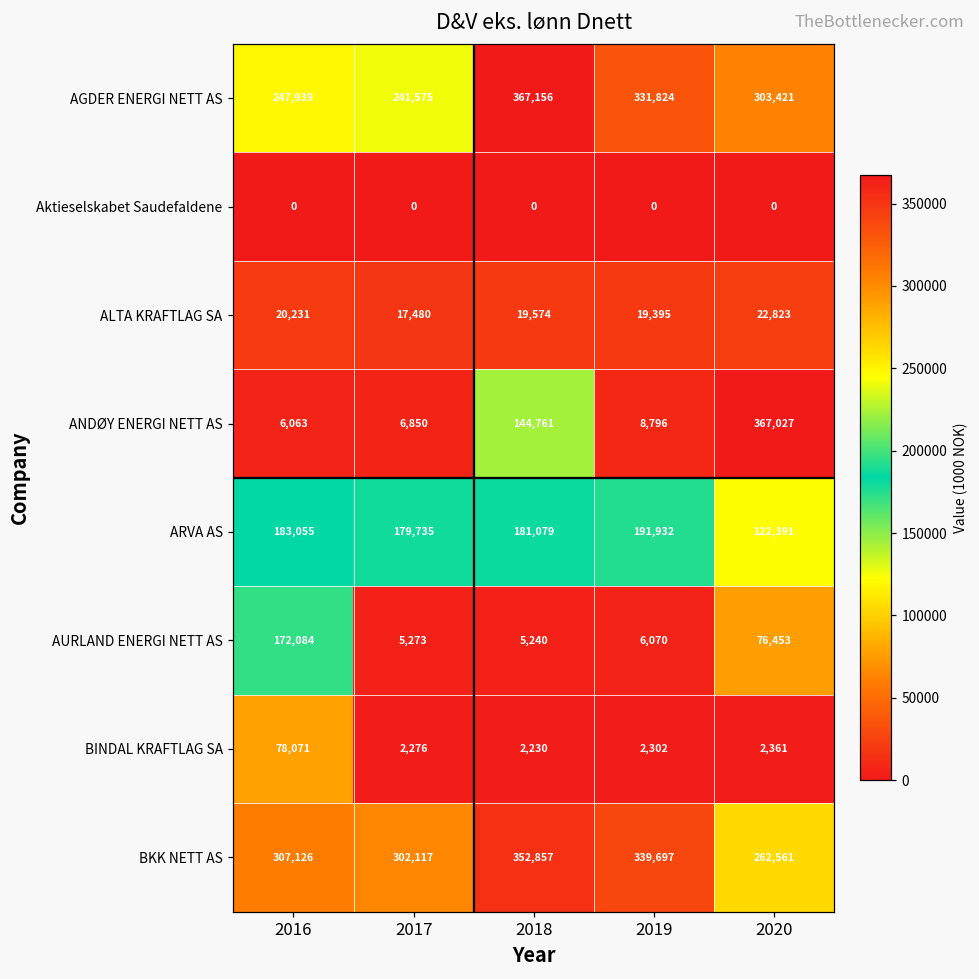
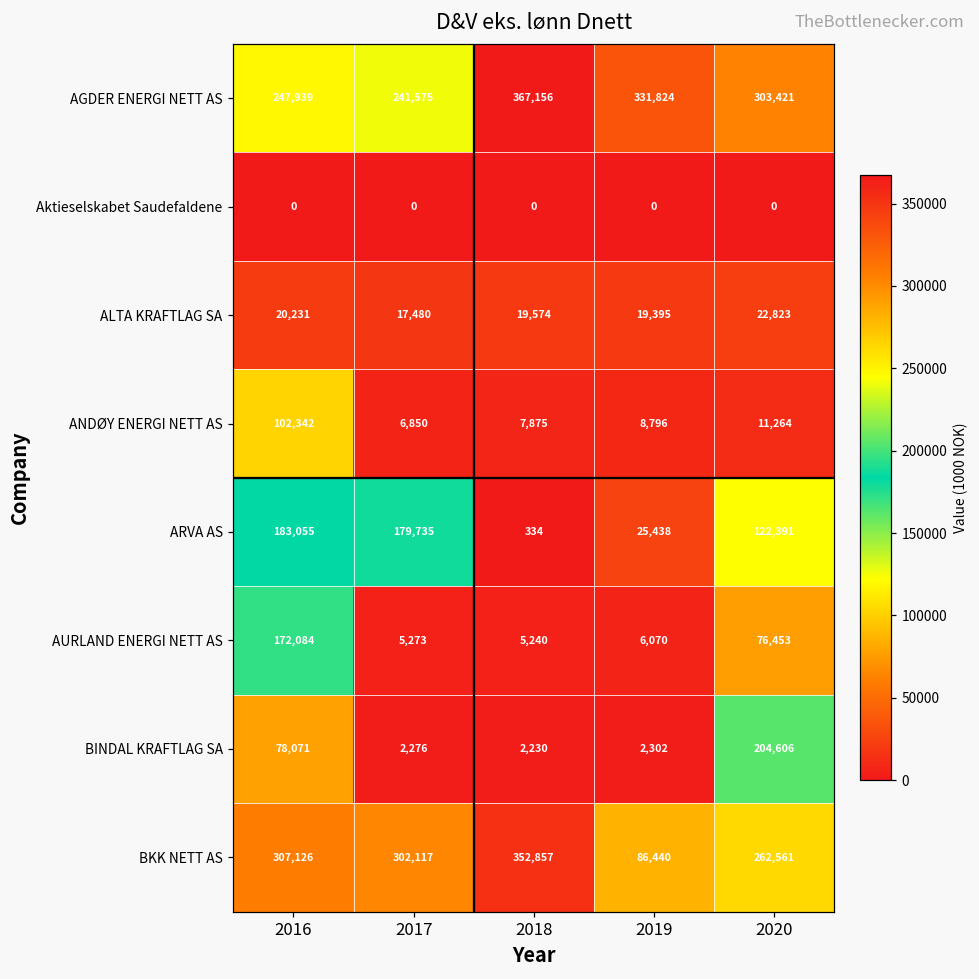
  {
    "AGDER ENERGI NETT AS": {
      "2016": "247,939",
      "2017": "241,575",
      "2018": "367,156",
      "2019": "331,824",
      "2020": "303,421"
    },
    "Aktieselskabet Saudefaldene": {
      "2016": "0",
      "2017": "0",
      "2018": "0",
      "2019": "0",
      "2020": "0"
    },
    "ALTA KRAFTLAG SA": {
      "2016": "20,231",
      "2017": "17,480",
      "2018": "19,574",
      "2019": "19,395",
      "2020": "22,823"
    },
    "ANDØY ENERGI NETT AS": {
-     "2016": "6,063",
+     "2016": "102,342",
      "2017": "6,850",
-     "2018": "144,761",
+     "2018": "7,875",
      "2019": "8,796",
-     "2020": "367,027"
+     "2020": "11,264"
    },
    "ARVA AS": {
      "2016": "183,055",
      "2017": "179,735",
-     "2018": "181,079",
-     "2019": "191,932",
+     "2018": "334",
+     "2019": "25,438",
      "2020": "122,391"
    },
    "AURLAND ENERGI NETT AS": {
      "2016": "172,084",
      "2017": "5,273",
      "2018": "5,240",
      "2019": "6,070",
      "2020": "76,453"
    },
    "BINDAL KRAFTLAG SA": {
      "2016": "78,071",
      "2017": "2,276",
      "2018": "2,230",
      "2019": "2,302",
-     "2020": "2,361"
+     "2020": "204,606"
    },
    "BKK NETT AS": {
      "2016": "307,126",
      "2017": "302,117",
      "2018": "352,857",
-     "2019": "339,697",
+     "2019": "86,440",
      "2020": "262,561"
    }
  }
